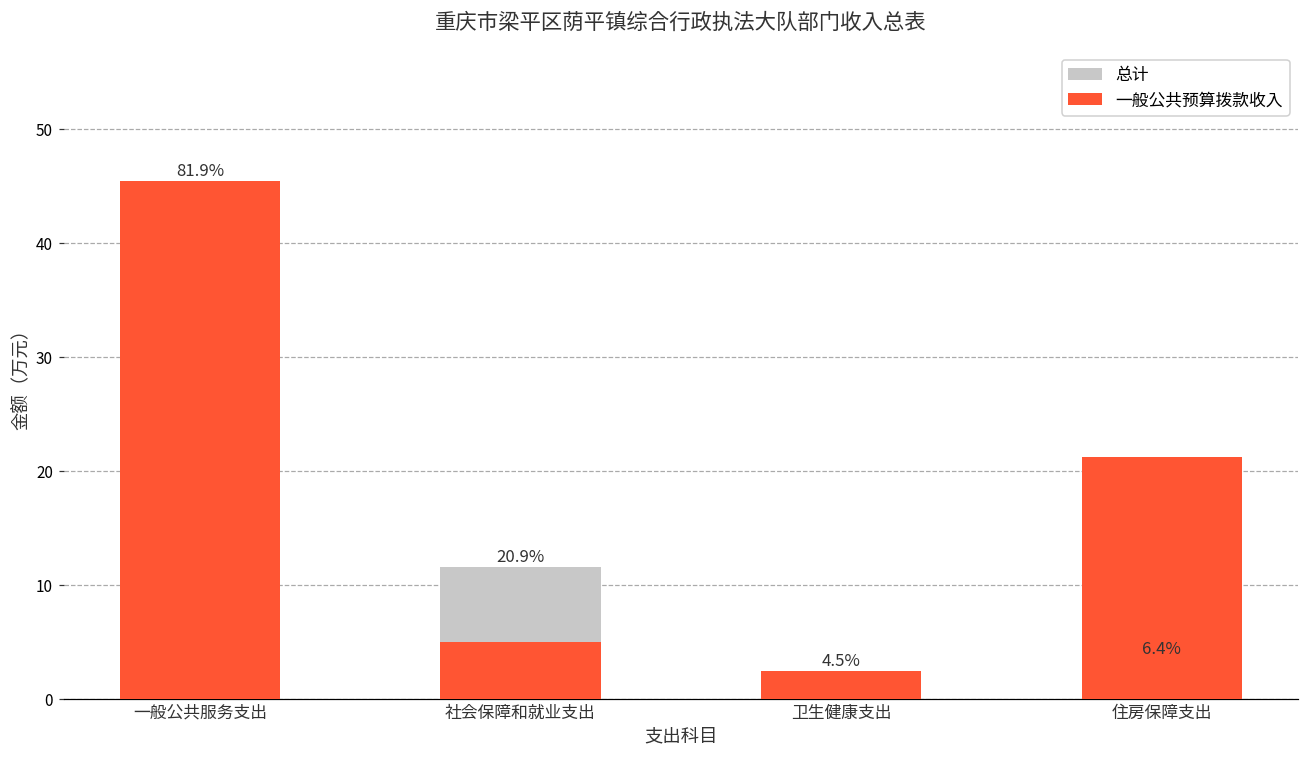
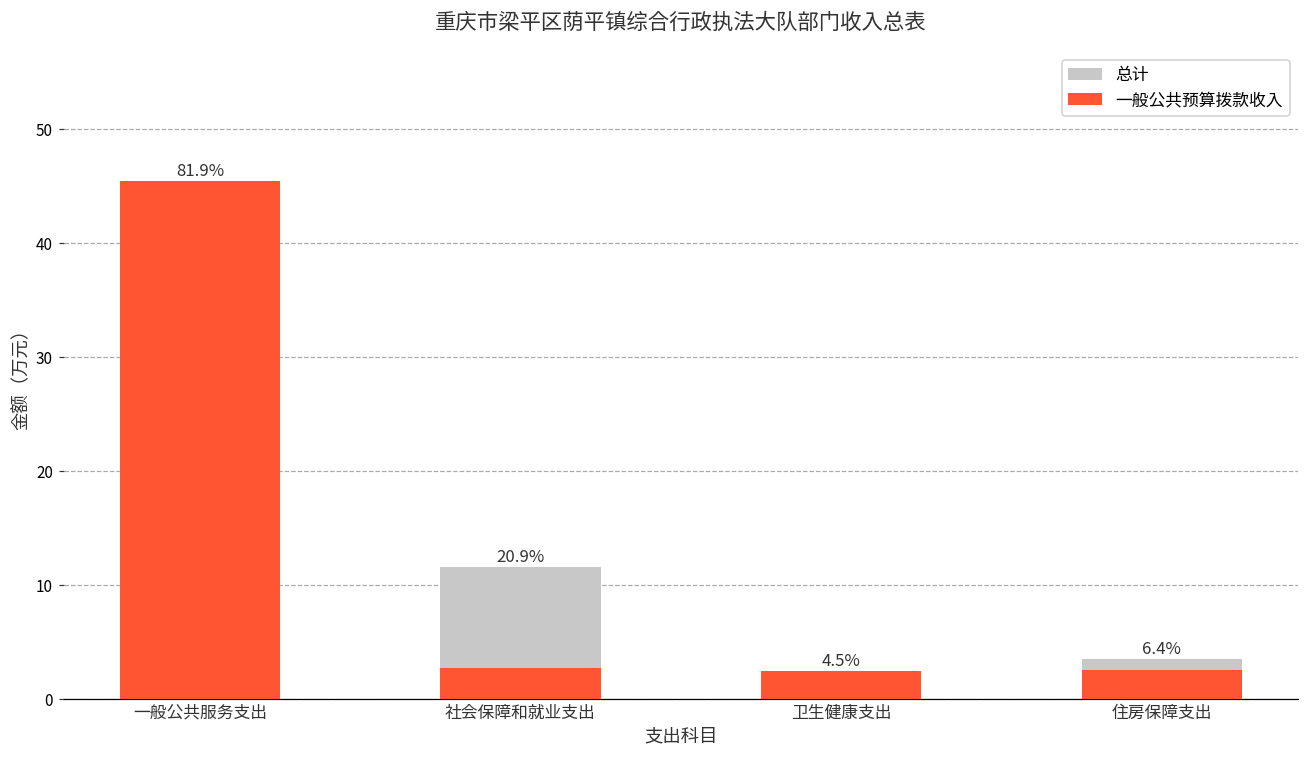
  {
    "一般公共预算拨款收入": {
-     "社会保障和就业支出": 5.1,
-     "住房保障支出": 21.3
+     "社会保障和就业支出": 2.7,
+     "住房保障支出": 2.5
    }
  }
